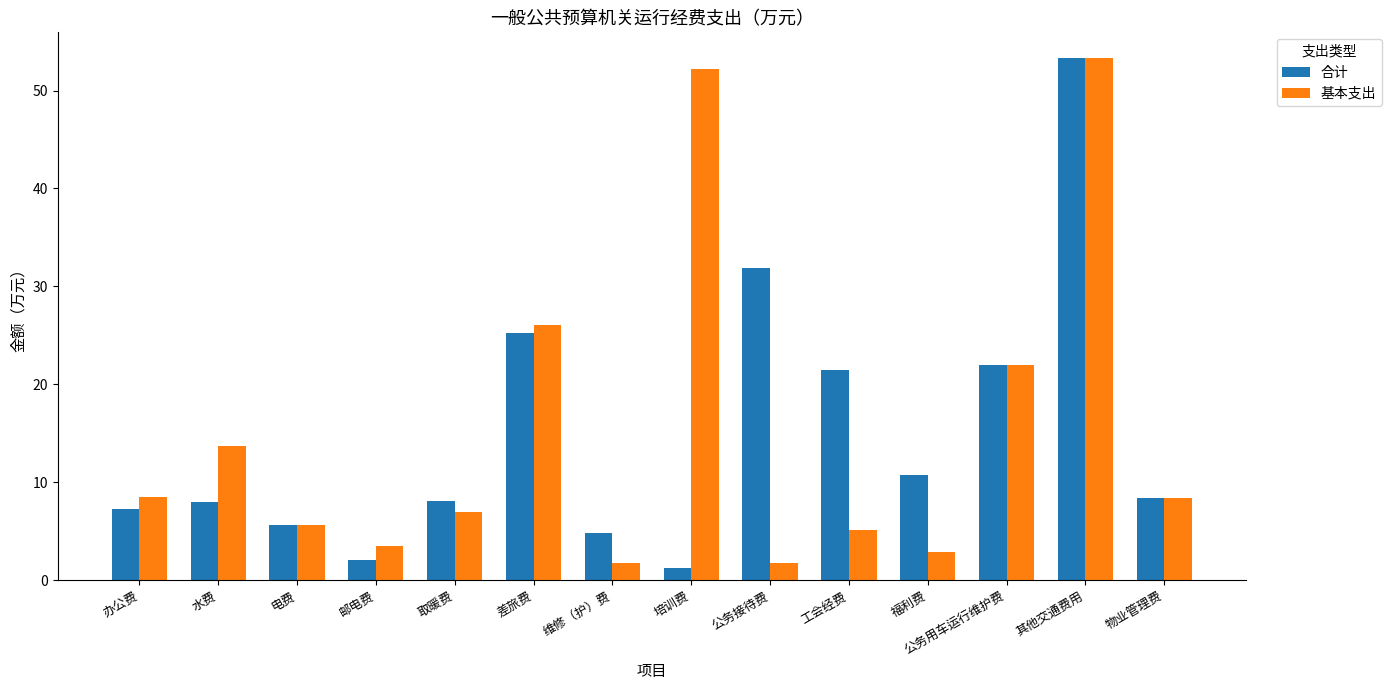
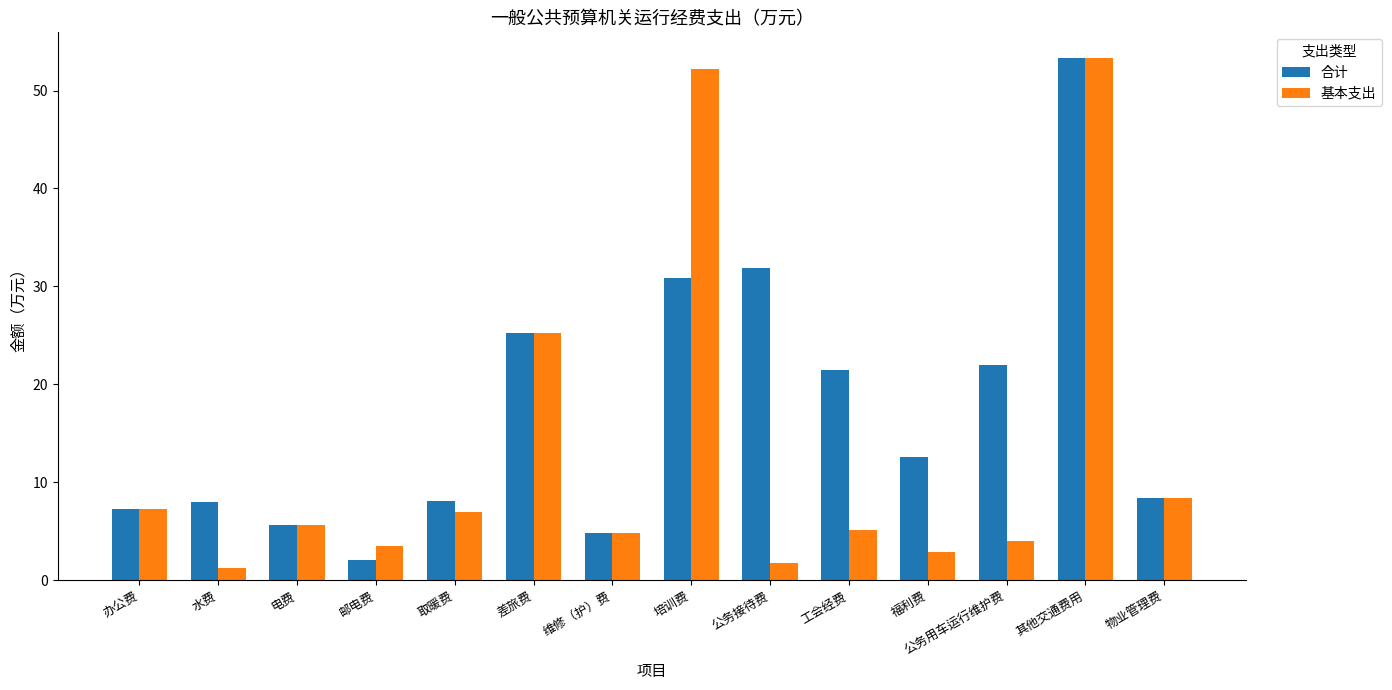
  {
    "合计": {
      "办公费": 7,
      "水费": 8,
      "电费": 6,
      "邮电费": 2,
      "取暖费": 8,
      "差旅费": 25,
      "维修（护）费": 5,
-     "培训费": 1,
+     "培训费": 31,
      "公务接待费": 32,
      "工会经费": 21,
-     "福利费": 11,
+     "福利费": 13,
      "公务用车运行维护费": 22,
      "其他交通费用": 53,
      "物业管理费": 8
    },
    "基本支出": {
-     "办公费": 9,
-     "水费": 14,
+     "办公费": 7,
+     "水费": 1,
      "电费": 6,
      "邮电费": 4,
      "取暖费": 7,
-     "差旅费": 26,
-     "维修（护）费": 2,
+     "差旅费": 25,
+     "维修（护）费": 5,
      "培训费": 52,
      "公务接待费": 2,
      "工会经费": 5,
      "福利费": 3,
-     "公务用车运行维护费": 22,
+     "公务用车运行维护费": 4,
      "其他交通费用": 53,
      "物业管理费": 8
    }
  }
